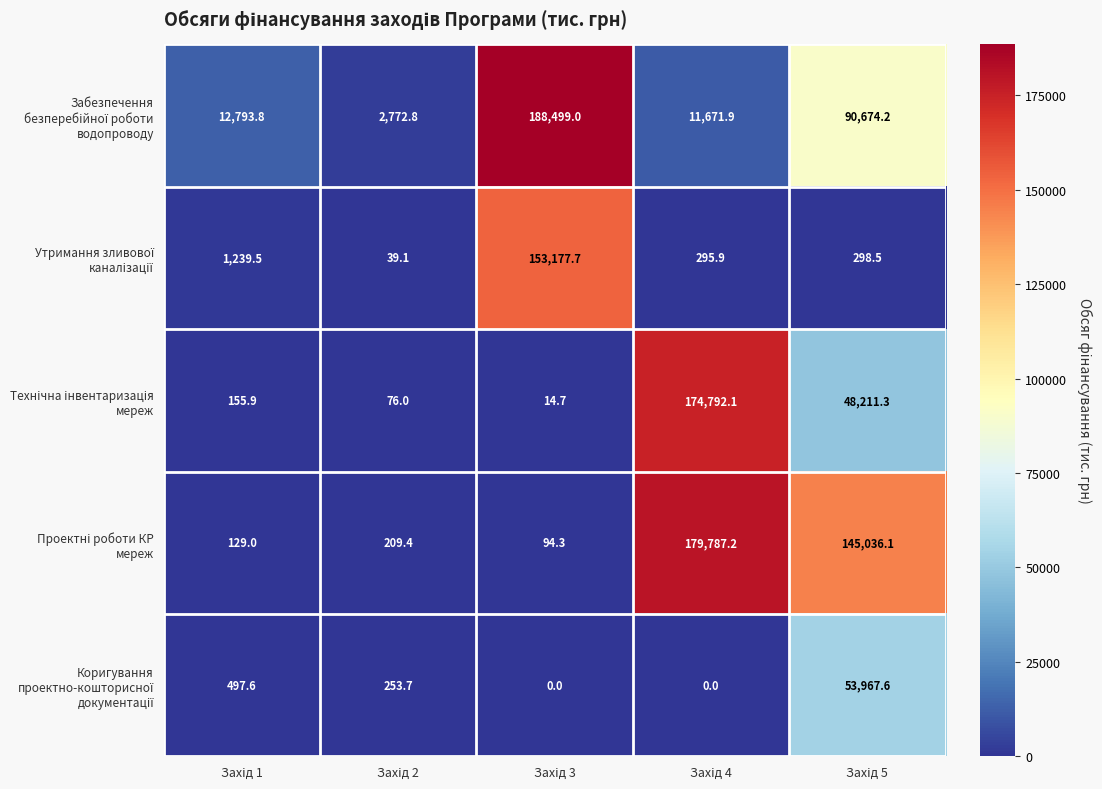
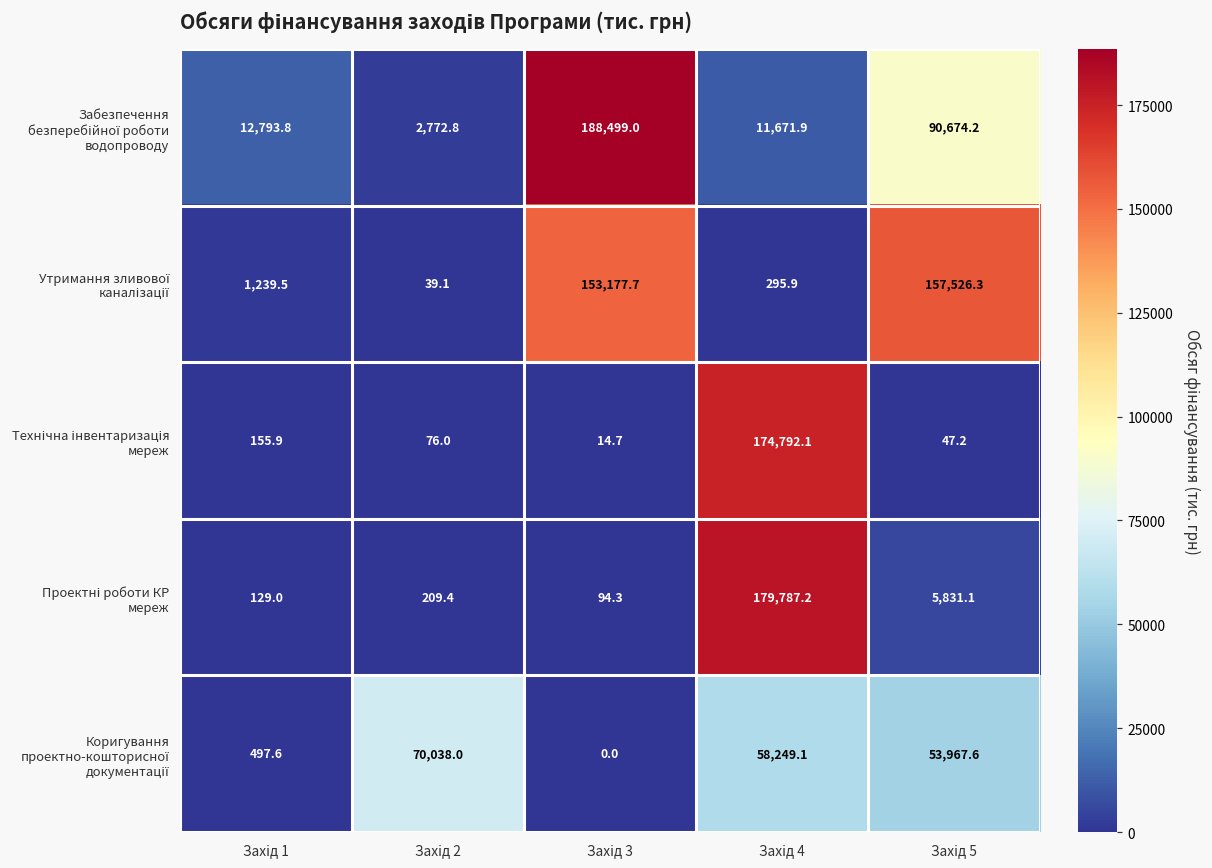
  {
    "Забезпечення безперебійної роботи водопроводу": {
      "Захід 1": "12,793.8",
      "Захід 2": "2,772.8",
      "Захід 3": "188,499.0",
      "Захід 4": "11,671.9",
      "Захід 5": "90,674.2"
    },
    "Утримання зливової каналізації": {
      "Захід 1": "1,239.5",
      "Захід 2": "39.1",
      "Захід 3": "153,177.7",
      "Захід 4": "295.9",
-     "Захід 5": "298.5"
+     "Захід 5": "157,526.3"
    },
    "Технічна інвентаризація мереж": {
      "Захід 1": "155.9",
      "Захід 2": "76.0",
      "Захід 3": "14.7",
      "Захід 4": "174,792.1",
-     "Захід 5": "48,211.3"
+     "Захід 5": "47.2"
    },
    "Проектні роботи КР мереж": {
      "Захід 1": "129.0",
      "Захід 2": "209.4",
      "Захід 3": "94.3",
      "Захід 4": "179,787.2",
-     "Захід 5": "145,036.1"
+     "Захід 5": "5,831.1"
    },
    "Коригування проектно-кошторисної документації": {
      "Захід 1": "497.6",
-     "Захід 2": "253.7",
+     "Захід 2": "70,038.0",
      "Захід 3": "0.0",
-     "Захід 4": "0.0",
+     "Захід 4": "58,249.1",
      "Захід 5": "53,967.6"
    }
  }
